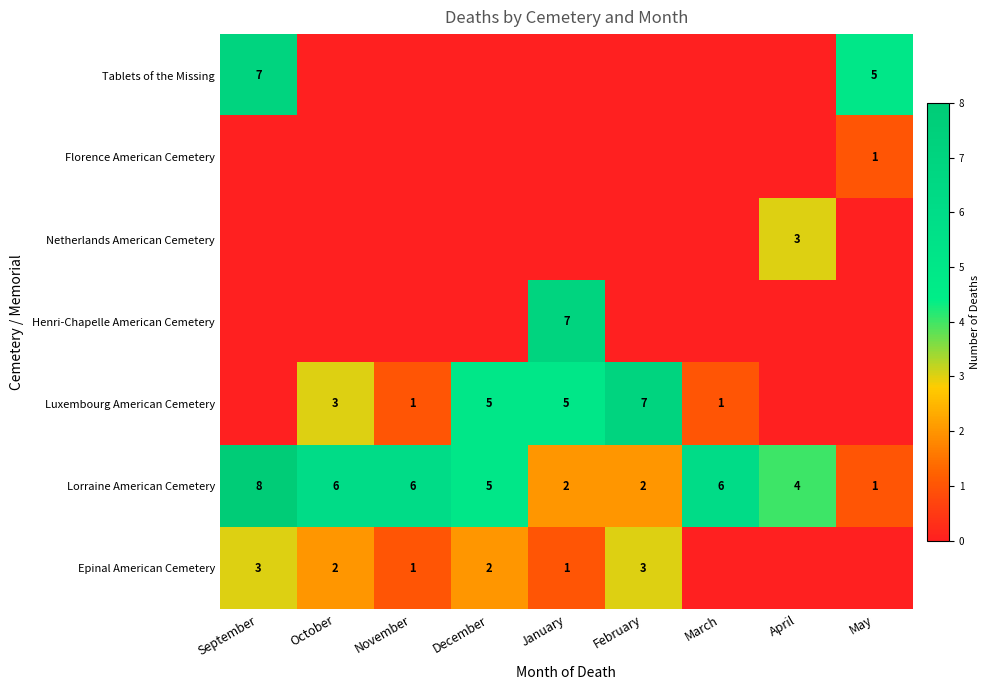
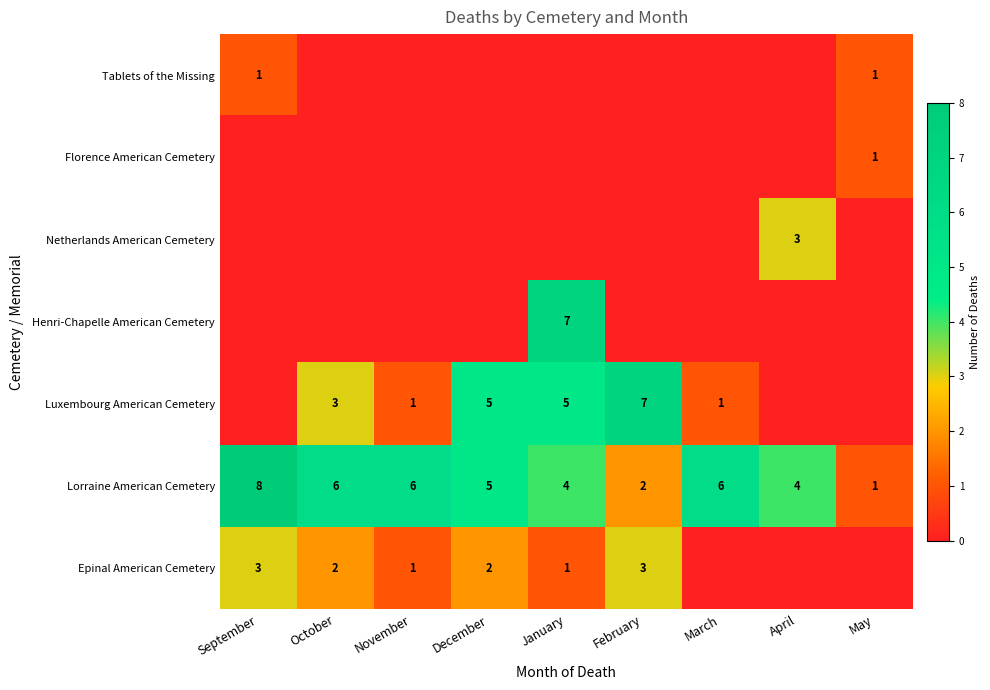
  {
    "Tablets of the Missing": {
-     "September": 7,
-     "May": 5
+     "September": 1,
+     "May": 1
    },
    "Florence American Cemetery": {
      "May": 1
    },
    "Netherlands American Cemetery": {
      "April": 3
    },
    "Henri-Chapelle American Cemetery": {
      "January": 7
    },
    "Luxembourg American Cemetery": {
      "October": 3,
      "November": 1,
      "December": 5,
      "January": 5,
      "February": 7,
      "March": 1
    },
    "Lorraine American Cemetery": {
      "September": 8,
      "October": 6,
      "November": 6,
      "December": 5,
-     "January": 2,
+     "January": 4,
      "February": 2,
      "March": 6,
      "April": 4,
      "May": 1
    },
    "Epinal American Cemetery": {
      "September": 3,
      "October": 2,
      "November": 1,
      "December": 2,
      "January": 1,
      "February": 3
    }
  }
